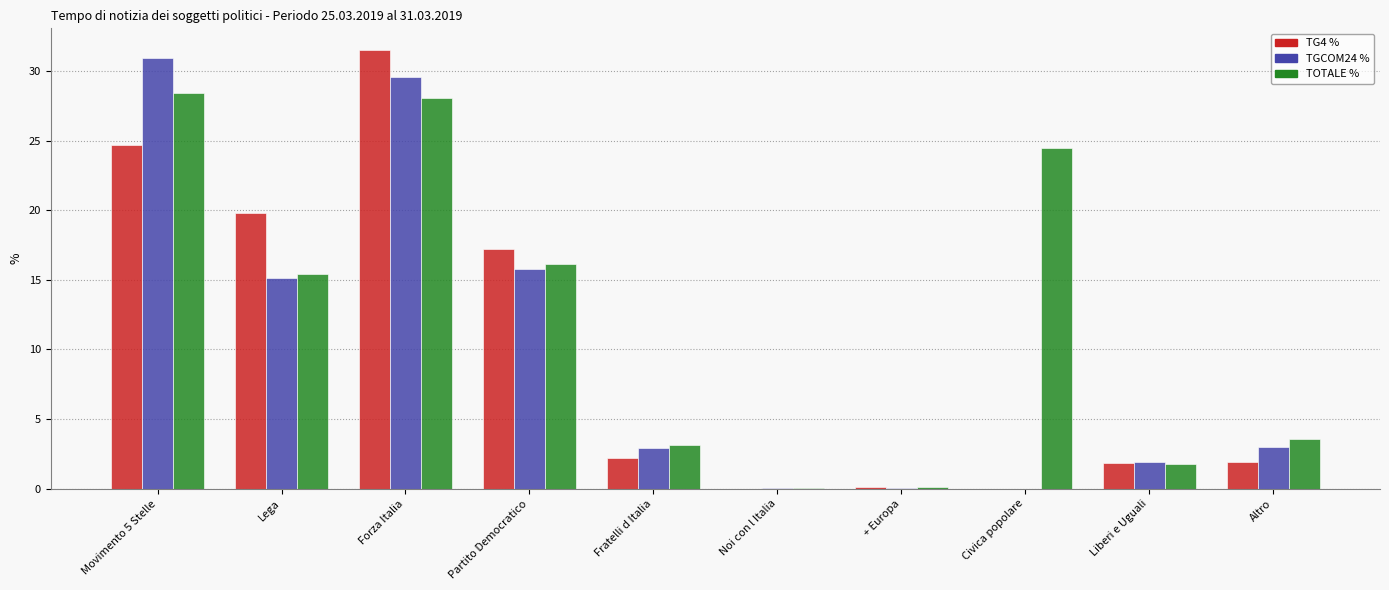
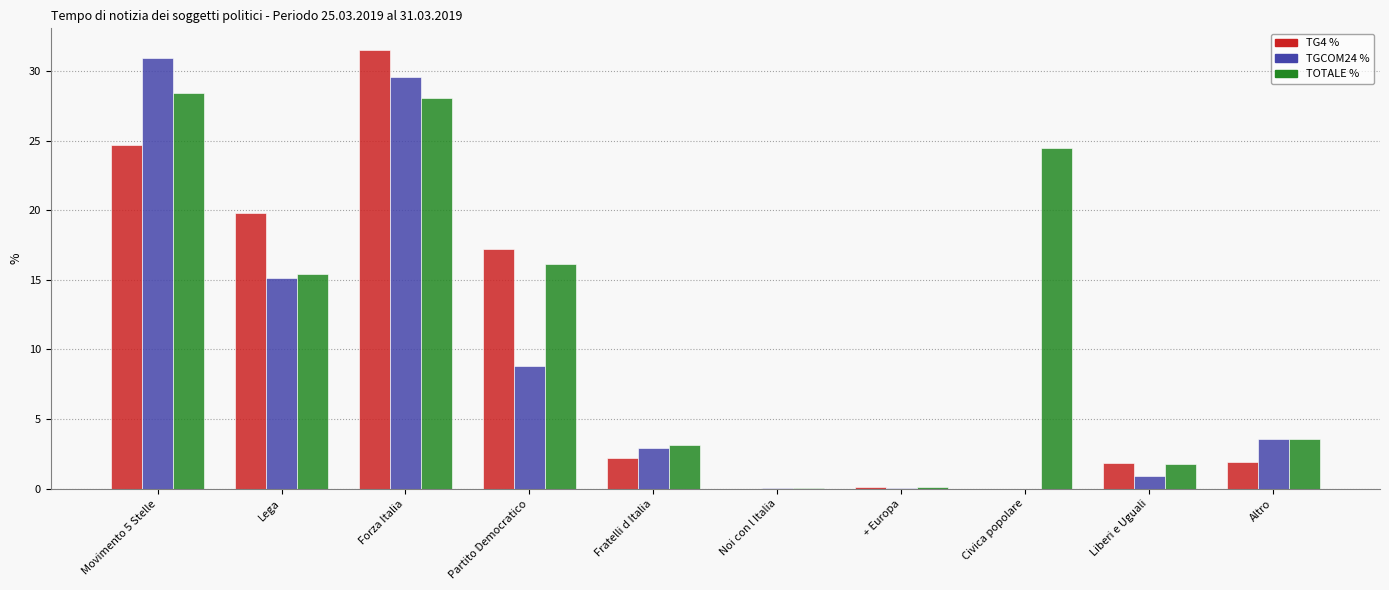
  {
    "TG4 %": {
      "Movimento 5 Stelle": 24.7,
      "Lega": 19.8,
      "Forza Italia": 31.5,
      "Partito Democratico": 17.2,
      "Fratelli d Italia": 2.2,
      "Noi con l Italia": 0.0,
      "Civica popolare": 0.0,
      "Liberi e Uguali": 1.9,
      "Altro": 2.0
    },
    "TGCOM24 %": {
      "Movimento 5 Stelle": 31.0,
      "Lega": 15.1,
      "Forza Italia": 29.6,
-     "Partito Democratico": 15.8,
+     "Partito Democratico": 8.8,
      "Fratelli d Italia": 2.9,
-     "Liberi e Uguali": 1.9,
-     "Altro": 3.0
+     "Liberi e Uguali": 0.9,
+     "Altro": 3.6
    },
    "TOTALE %": {
      "Movimento 5 Stelle": 28.4,
      "Lega": 15.4,
      "Forza Italia": 28.1,
      "Partito Democratico": 16.1,
      "Fratelli d Italia": 3.1,
      "Civica popolare": 24.5,
      "Liberi e Uguali": 1.8,
      "Altro": 3.5
    }
  }
